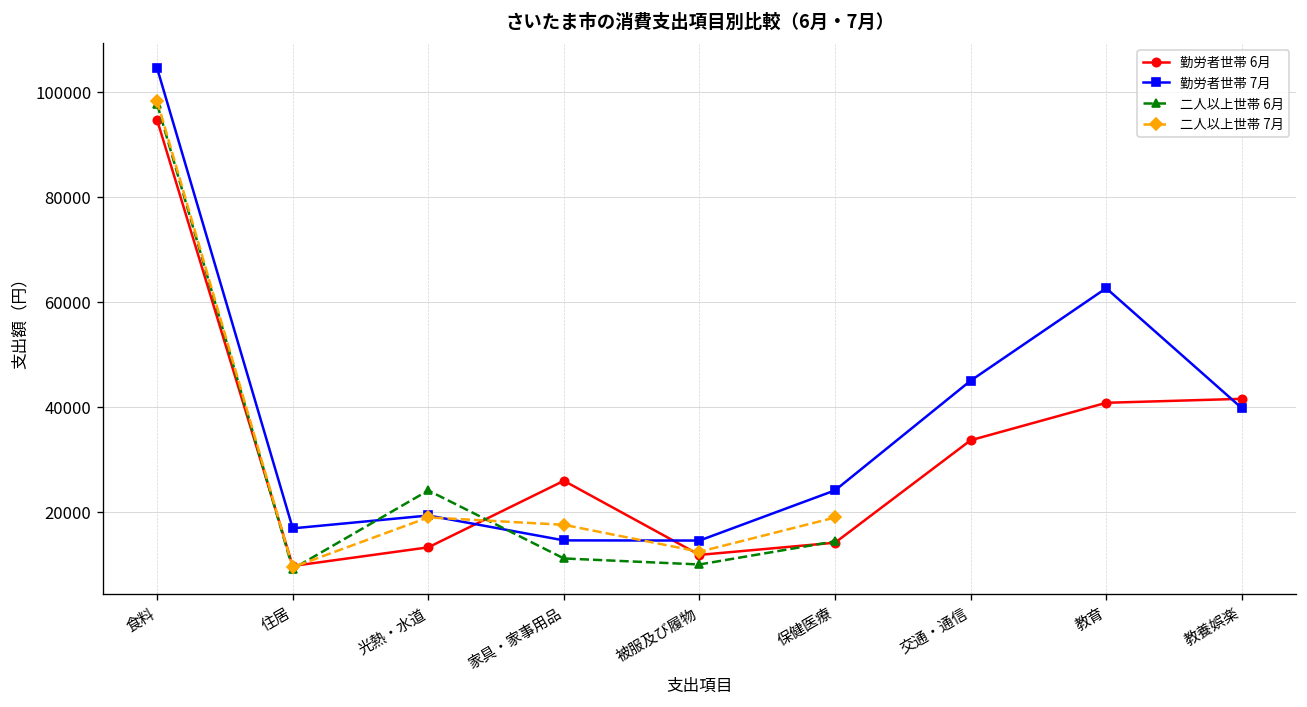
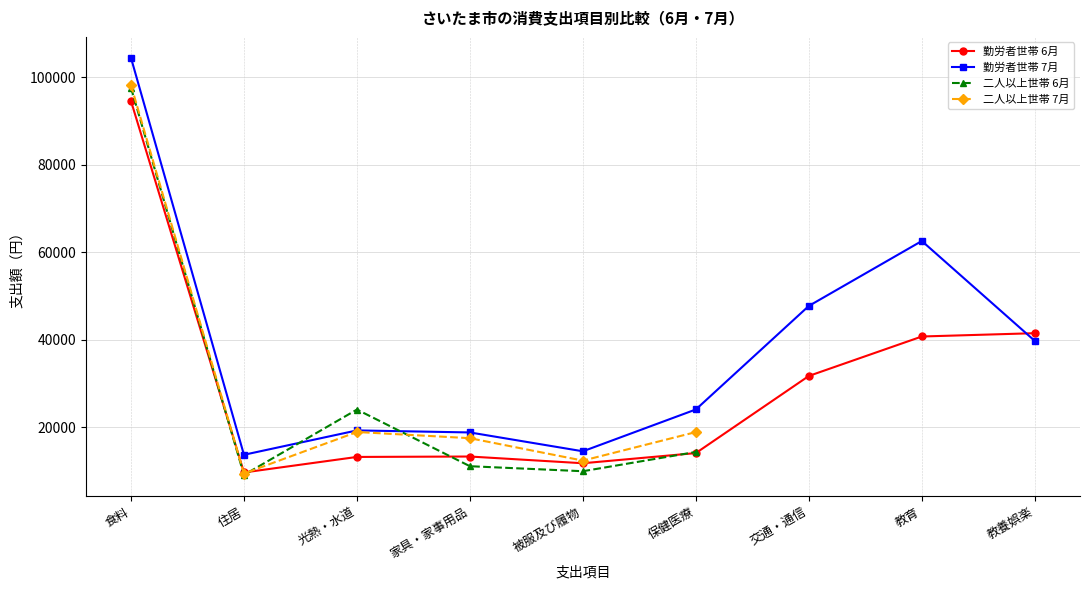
  {
    "勤労者世帯 6月": {
      "食料": 95000,
      "光熱・水道": 13000,
-     "家具・家事用品": 26000,
+     "家具・家事用品": 13000,
      "被服及び履物": 12000,
-     "交通・通信": 34000,
+     "交通・通信": 32000,
      "教育": 41000,
      "教養娯楽": 42000
    },
    "勤労者世帯 7月": {
      "食料": 104000,
-     "住居": 17000,
-     "家具・家事用品": 15000,
+     "住居": 14000,
+     "家具・家事用品": 19000,
      "被服及び履物": 15000,
      "保健医療": 24000,
-     "交通・通信": 45000,
+     "交通・通信": 48000,
      "教育": 63000,
      "教養娯楽": 40000
    },
    "二人以上世帯 6月": {
      "食料": 98000,
      "光熱・水道": 24000,
      "家具・家事用品": 11000,
      "被服及び履物": 10000
    },
    "二人以上世帯 7月": {
      "食料": 98000,
      "家具・家事用品": 18000,
      "被服及び履物": 12000,
      "保健医療": 19000
    }
  }
